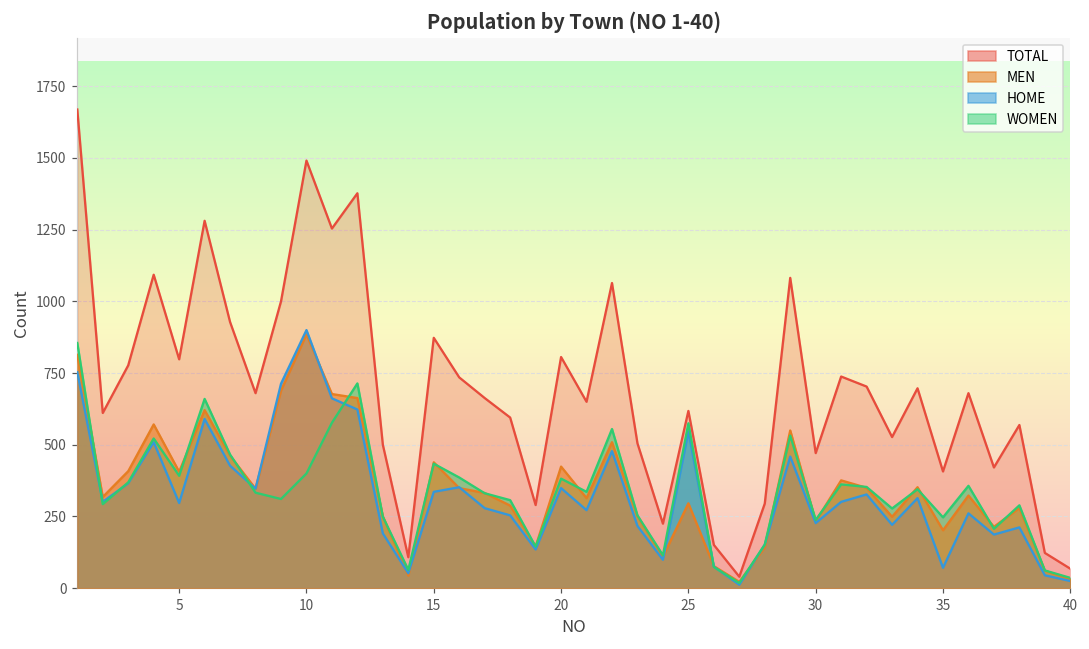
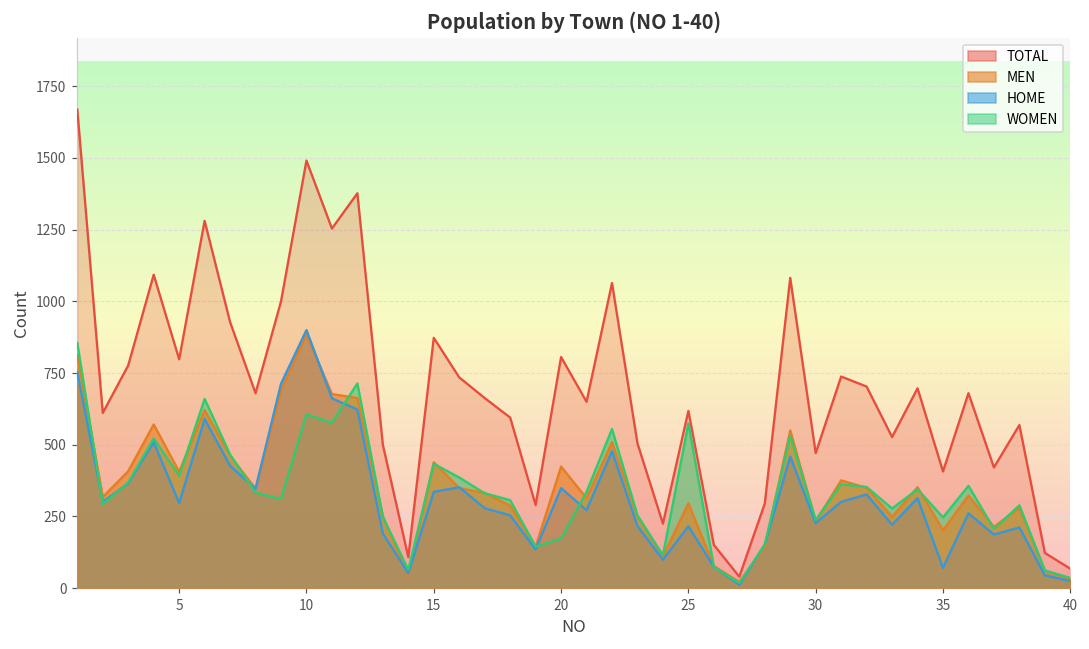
  {
    "WOMEN": {
      "5": 390,
-     "10": 400,
-     "20": 380,
+     "10": 610,
+     "20": 170,
      "25": 580,
      "35": 250
    },
    "HOME": {
      "5": 300,
      "10": 900,
      "15": 340,
      "20": 350,
-     "25": 550,
+     "25": 220,
      "35": 70
    }
  }
